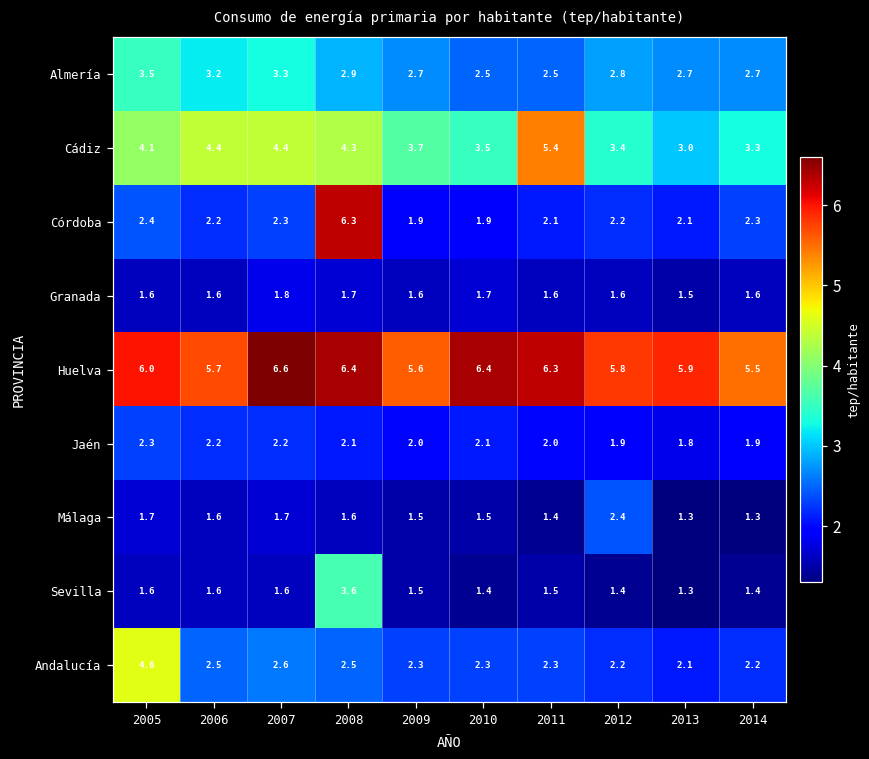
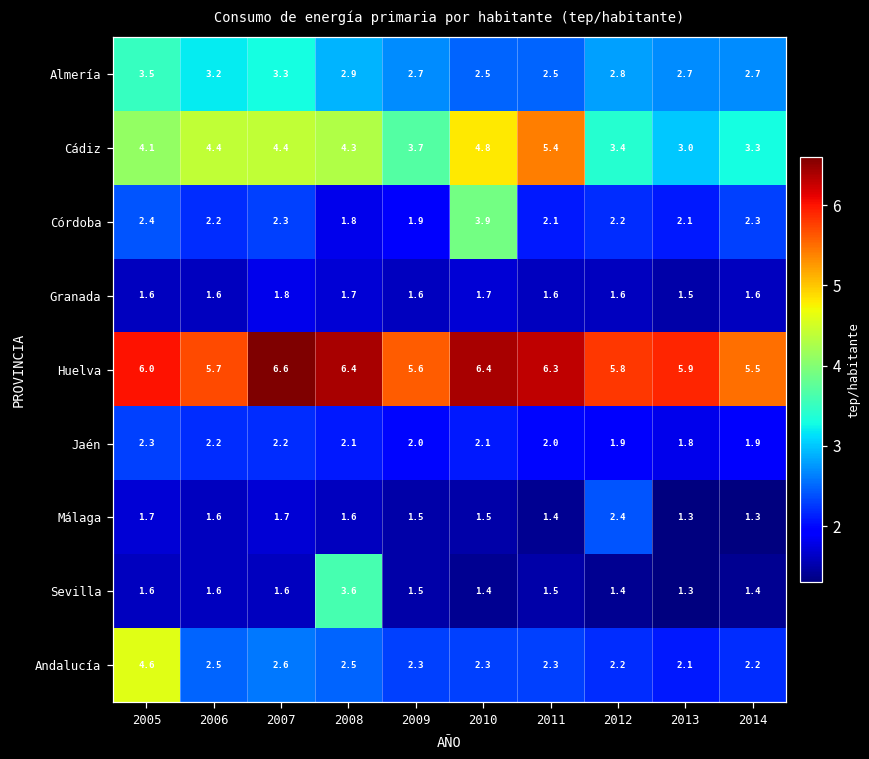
  {
    "Almería": {
      "2005": 3.5,
      "2006": 3.2,
      "2007": 3.3,
      "2008": 2.9,
      "2009": 2.7,
      "2010": 2.5,
      "2011": 2.5,
      "2012": 2.8,
      "2013": 2.7,
      "2014": 2.7
    },
    "Cádiz": {
      "2005": 4.1,
      "2006": 4.4,
      "2007": 4.4,
      "2008": 4.3,
      "2009": 3.7,
-     "2010": 3.5,
+     "2010": 4.8,
      "2011": 5.4,
      "2012": 3.4,
      "2013": 3.0,
      "2014": 3.3
    },
    "Córdoba": {
      "2005": 2.4,
      "2006": 2.2,
      "2007": 2.3,
-     "2008": 6.3,
+     "2008": 1.8,
      "2009": 1.9,
-     "2010": 1.9,
+     "2010": 3.9,
      "2011": 2.1,
      "2012": 2.2,
      "2013": 2.1,
      "2014": 2.3
    },
    "Granada": {
      "2005": 1.6,
      "2006": 1.6,
      "2007": 1.8,
      "2008": 1.7,
      "2009": 1.6,
      "2010": 1.7,
      "2011": 1.6,
      "2012": 1.6,
      "2013": 1.5,
      "2014": 1.6
    },
    "Huelva": {
      "2005": 6.0,
      "2006": 5.7,
      "2007": 6.6,
      "2008": 6.4,
      "2009": 5.6,
      "2010": 6.4,
      "2011": 6.3,
      "2012": 5.8,
      "2013": 5.9,
      "2014": 5.5
    },
    "Jaén": {
      "2005": 2.3,
      "2006": 2.2,
      "2007": 2.2,
      "2008": 2.1,
      "2009": 2.0,
      "2010": 2.1,
      "2011": 2.0,
      "2012": 1.9,
      "2013": 1.8,
      "2014": 1.9
    },
    "Málaga": {
      "2005": 1.7,
      "2006": 1.6,
      "2007": 1.7,
      "2008": 1.6,
      "2009": 1.5,
      "2010": 1.5,
      "2011": 1.4,
      "2012": 2.4,
      "2013": 1.3,
      "2014": 1.3
    },
    "Sevilla": {
      "2005": 1.6,
      "2006": 1.6,
      "2007": 1.6,
      "2008": 3.6,
      "2009": 1.5,
      "2010": 1.4,
      "2011": 1.5,
      "2012": 1.4,
      "2013": 1.3,
      "2014": 1.4
    },
    "Andalucía": {
      "2005": 4.6,
      "2006": 2.5,
      "2007": 2.6,
      "2008": 2.5,
      "2009": 2.3,
      "2010": 2.3,
      "2011": 2.3,
      "2012": 2.2,
      "2013": 2.1,
      "2014": 2.2
    }
  }
